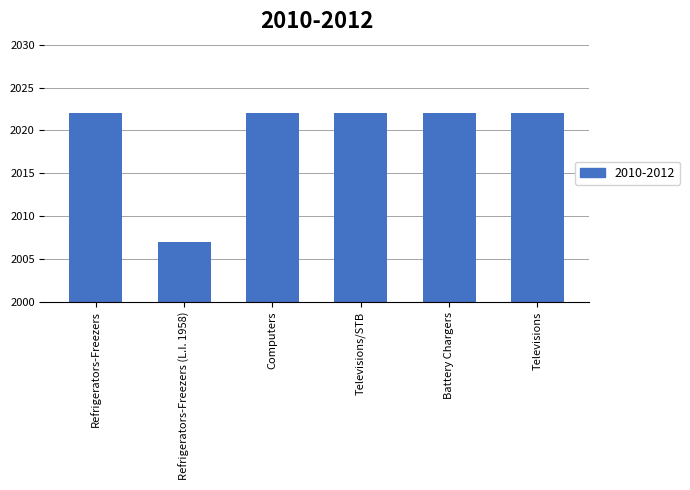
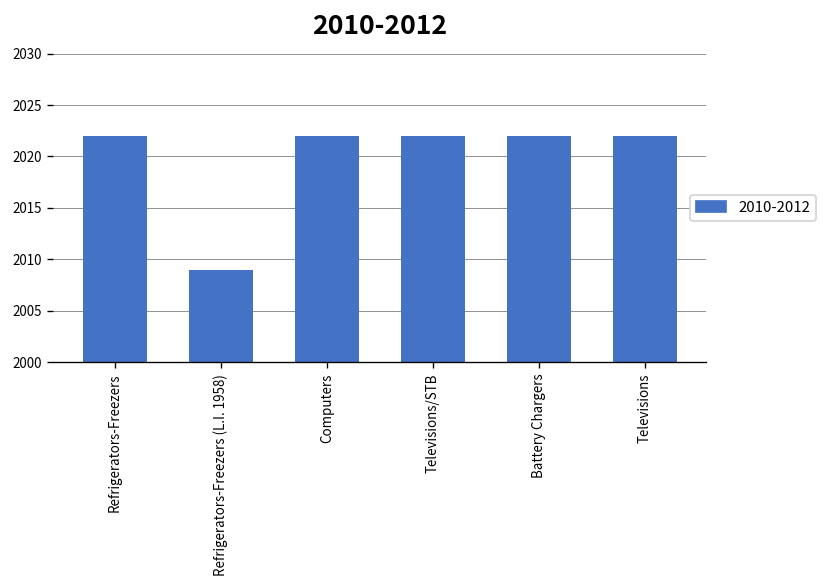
  {
    "Refrigerators-Freezers": 2022,
-   "Refrigerators-Freezers (L.I. 1958)": 2007,
+   "Refrigerators-Freezers (L.I. 1958)": 2009,
    "Computers": 2022,
    "Televisions/STB": 2022,
    "Battery Chargers": 2022,
    "Televisions": 2022
  }
